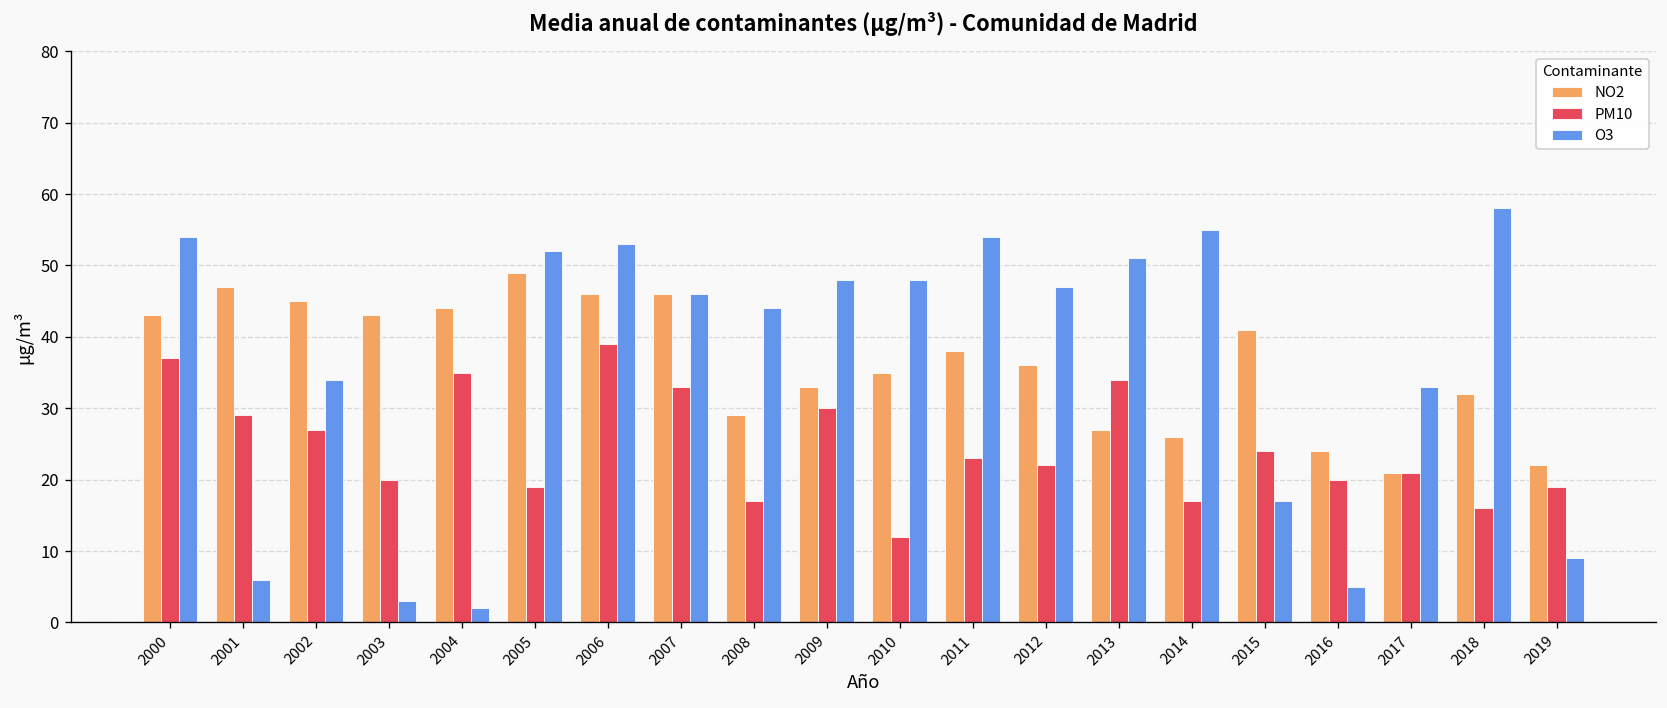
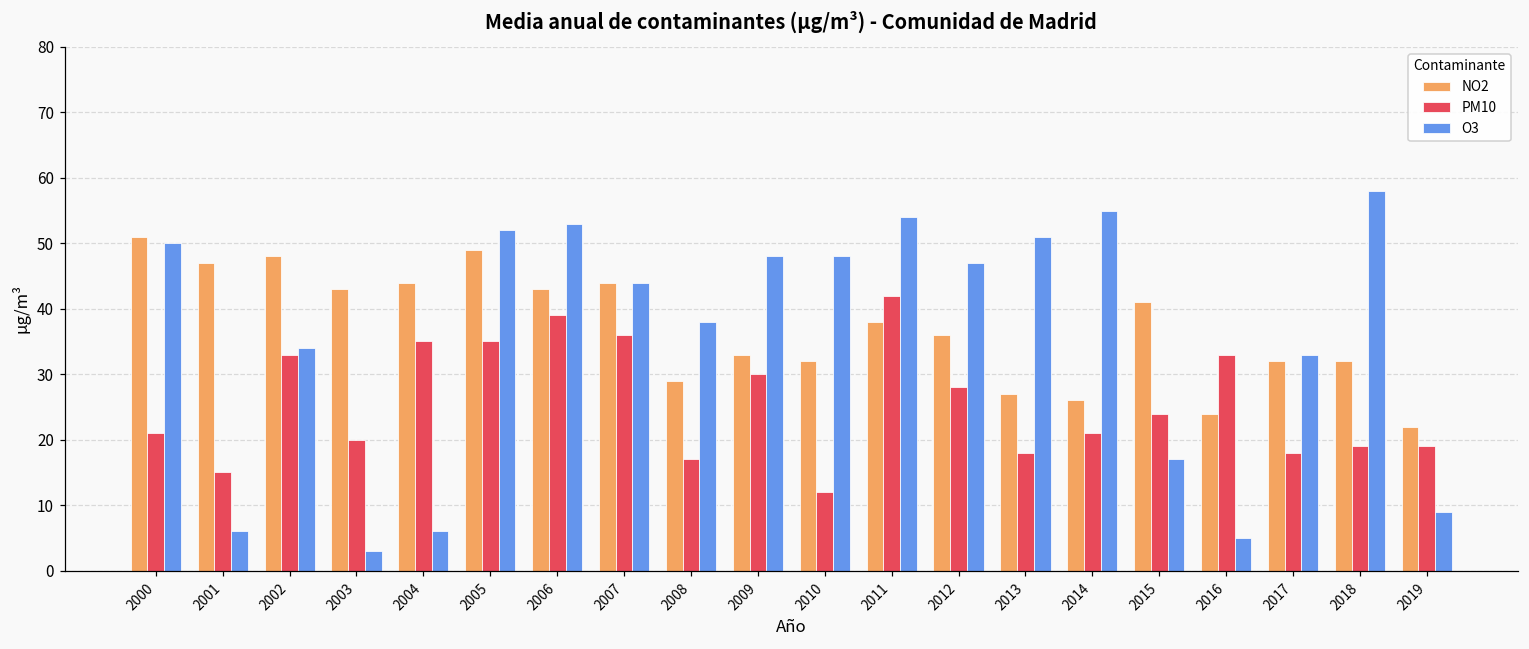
  {
    "NO2": {
-     "2000": 43,
+     "2000": 51,
      "2001": 47,
-     "2002": 45,
+     "2002": 48,
      "2003": 43,
      "2004": 44,
      "2005": 49,
-     "2006": 46,
-     "2007": 46,
+     "2006": 43,
+     "2007": 44,
      "2008": 29,
      "2009": 33,
-     "2010": 35,
+     "2010": 32,
      "2011": 38,
      "2012": 36,
      "2013": 27,
      "2014": 26,
      "2015": 41,
      "2016": 24,
-     "2017": 21,
+     "2017": 32,
      "2018": 32,
      "2019": 22
    },
    "PM10": {
-     "2000": 37,
-     "2001": 29,
-     "2002": 27,
+     "2000": 21,
+     "2001": 15,
+     "2002": 33,
      "2003": 20,
      "2004": 35,
-     "2005": 19,
+     "2005": 35,
      "2006": 39,
-     "2007": 33,
+     "2007": 36,
      "2008": 17,
      "2009": 30,
      "2010": 12,
-     "2011": 23,
-     "2012": 22,
-     "2013": 34,
-     "2014": 17,
+     "2011": 42,
+     "2012": 28,
+     "2013": 18,
+     "2014": 21,
      "2015": 24,
-     "2016": 20,
-     "2017": 21,
-     "2018": 16,
+     "2016": 33,
+     "2017": 18,
+     "2018": 19,
      "2019": 19
    },
    "O3": {
-     "2000": 54,
+     "2000": 50,
      "2001": 6,
      "2002": 34,
      "2003": 3,
-     "2004": 2,
+     "2004": 6,
      "2005": 52,
      "2006": 53,
-     "2007": 46,
-     "2008": 44,
+     "2007": 44,
+     "2008": 38,
      "2009": 48,
      "2010": 48,
      "2011": 54,
      "2012": 47,
      "2013": 51,
      "2014": 55,
      "2015": 17,
      "2016": 5,
      "2017": 33,
      "2018": 58,
      "2019": 9
    }
  }
